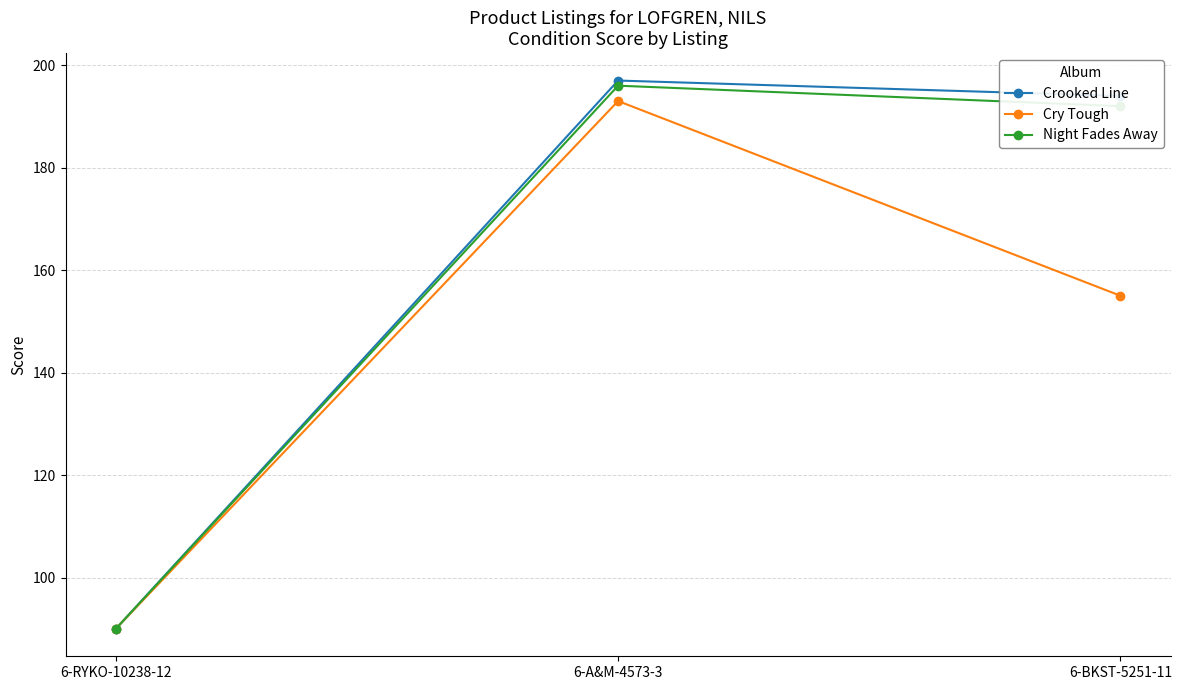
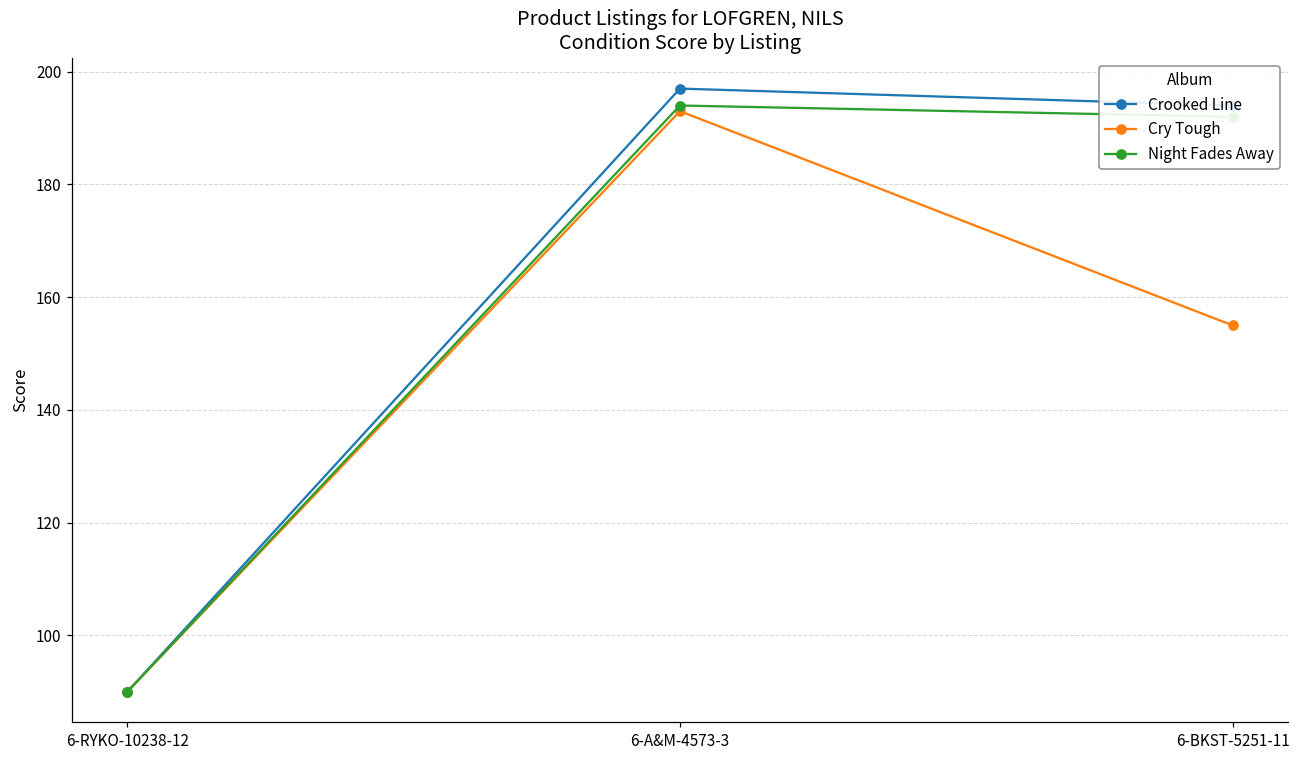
  {
    "Crooked Line": {
      "6-A&M-4573-3": 197
    },
    "Cry Tough": {
      "6-A&M-4573-3": 193,
      "6-BKST-5251-11": 155
    },
    "Night Fades Away": {
-     "6-A&M-4573-3": 196
+     "6-A&M-4573-3": 194
    }
  }
